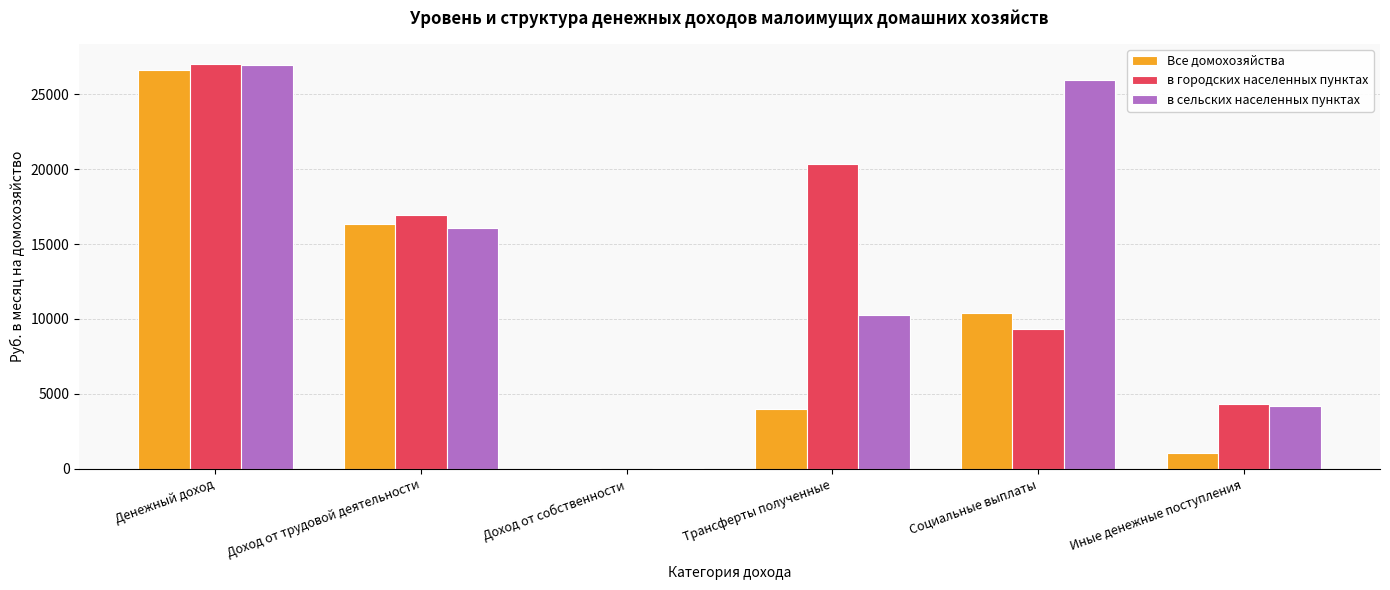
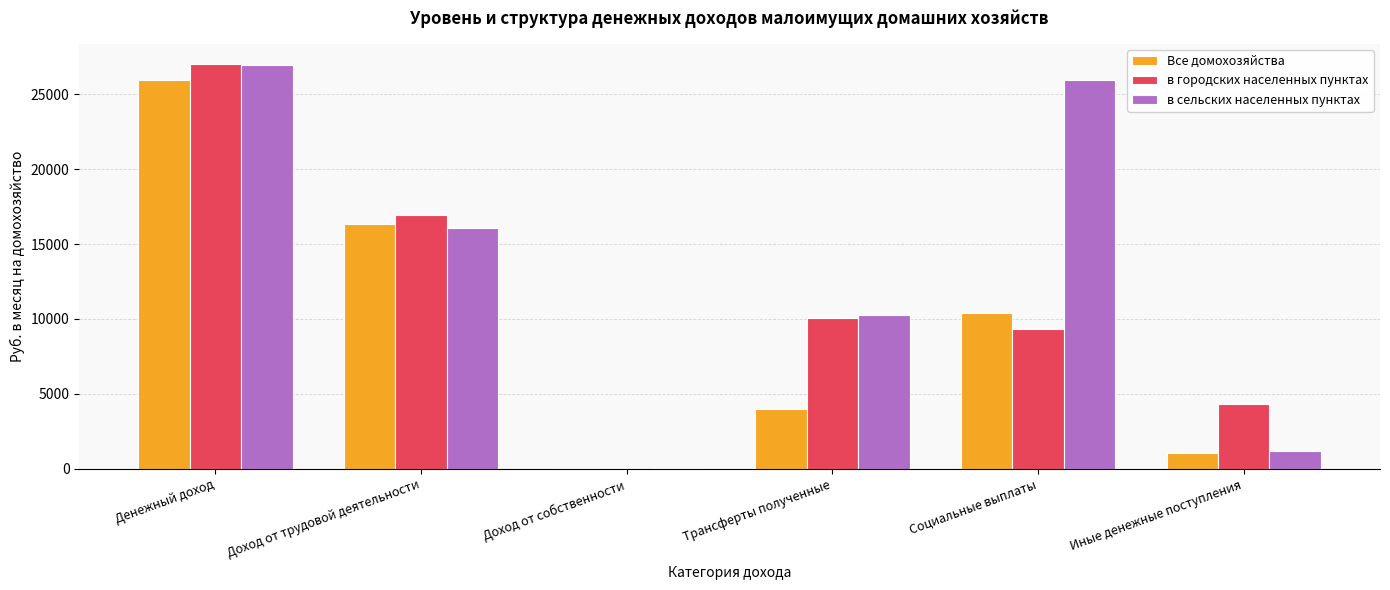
  {
    "Все домохозяйства": {
-     "Денежный доход": 26600,
+     "Денежный доход": 25900,
      "Доход от трудовой деятельности": 16400,
      "Трансферты полученные": 4000,
      "Социальные выплаты": 10400,
      "Иные денежные поступления": 1000
    },
    "в городских населенных пунктах": {
      "Денежный доход": 27000,
      "Доход от трудовой деятельности": 16900,
      "Доход от собственности": 0,
-     "Трансферты полученные": 20400,
+     "Трансферты полученные": 10100,
      "Социальные выплаты": 9300,
      "Иные денежные поступления": 4400
    },
    "в сельских населенных пунктах": {
      "Денежный доход": 26900,
      "Доход от трудовой деятельности": 16000,
      "Трансферты полученные": 10300,
      "Социальные выплаты": 25900,
-     "Иные денежные поступления": 4200
+     "Иные денежные поступления": 1200
    }
  }
